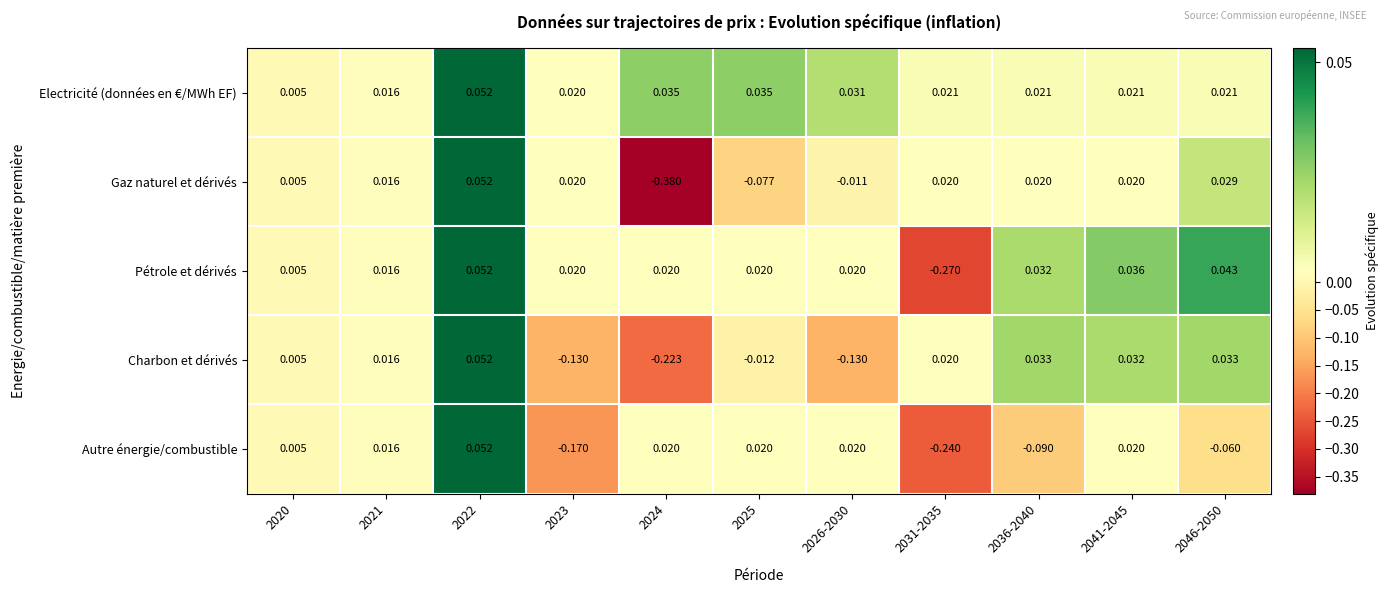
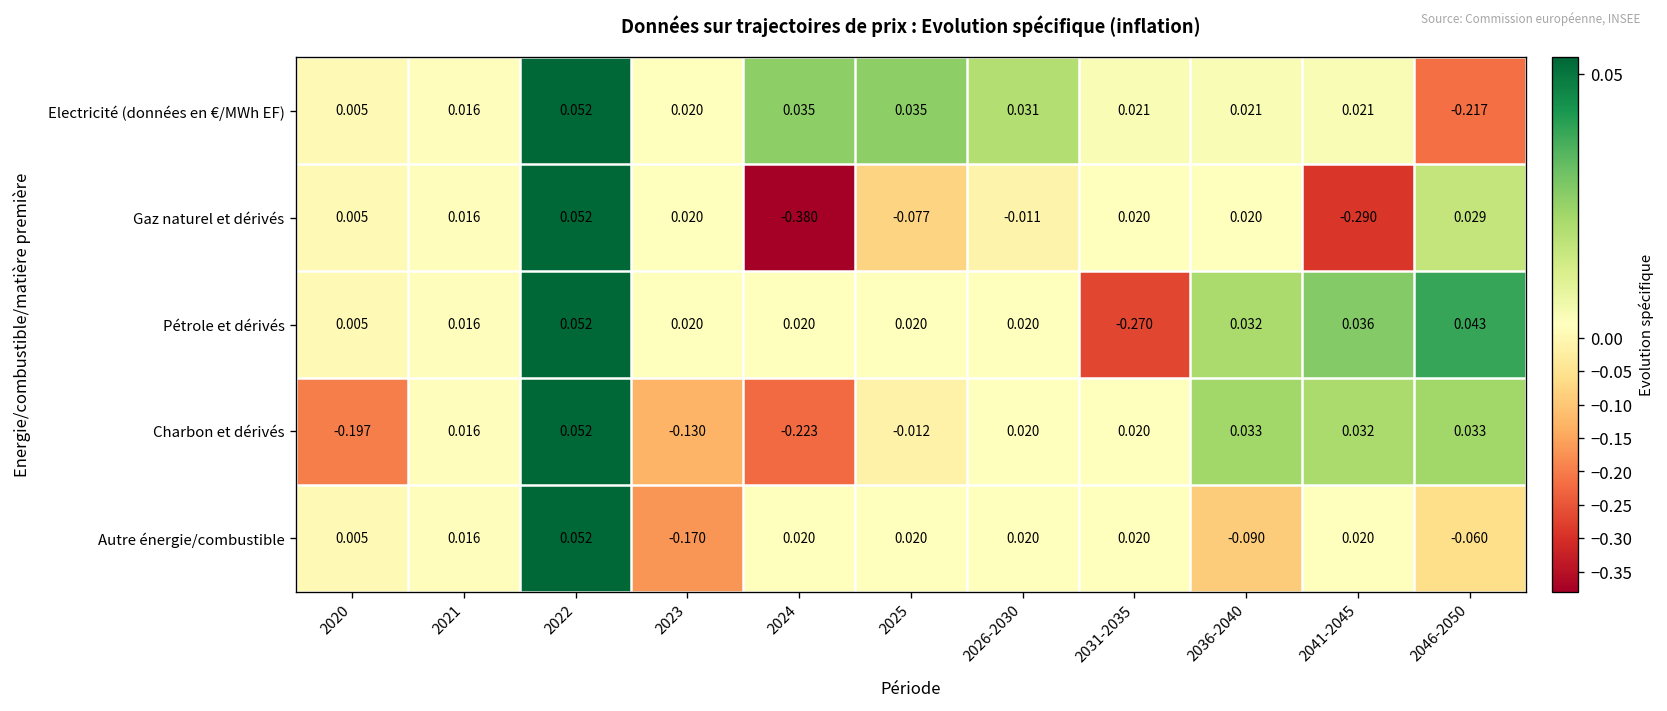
  {
    "Electricité (données en €/MWh EF)": {
      "2020": 0.005,
      "2021": 0.016,
      "2022": 0.052,
      "2023": 0.020,
      "2024": 0.035,
      "2025": 0.035,
      "2026-2030": 0.031,
      "2031-2035": 0.021,
      "2036-2040": 0.021,
      "2041-2045": 0.021,
-     "2046-2050": 0.021
+     "2046-2050": -0.217
    },
    "Gaz naturel et dérivés": {
      "2020": 0.005,
      "2021": 0.016,
      "2022": 0.052,
      "2023": 0.020,
      "2024": -0.380,
      "2025": -0.077,
      "2026-2030": -0.011,
      "2031-2035": 0.020,
      "2036-2040": 0.020,
-     "2041-2045": 0.020,
+     "2041-2045": -0.290,
      "2046-2050": 0.029
    },
    "Pétrole et dérivés": {
      "2020": 0.005,
      "2021": 0.016,
      "2022": 0.052,
      "2023": 0.020,
      "2024": 0.020,
      "2025": 0.020,
      "2026-2030": 0.020,
      "2031-2035": -0.270,
      "2036-2040": 0.032,
      "2041-2045": 0.036,
      "2046-2050": 0.043
    },
    "Charbon et dérivés": {
-     "2020": 0.005,
+     "2020": -0.197,
      "2021": 0.016,
      "2022": 0.052,
      "2023": -0.130,
      "2024": -0.223,
      "2025": -0.012,
-     "2026-2030": -0.130,
+     "2026-2030": 0.020,
      "2031-2035": 0.020,
      "2036-2040": 0.033,
      "2041-2045": 0.032,
      "2046-2050": 0.033
    },
    "Autre énergie/combustible": {
      "2020": 0.005,
      "2021": 0.016,
      "2022": 0.052,
      "2023": -0.170,
      "2024": 0.020,
      "2025": 0.020,
      "2026-2030": 0.020,
-     "2031-2035": -0.240,
+     "2031-2035": 0.020,
      "2036-2040": -0.090,
      "2041-2045": 0.020,
      "2046-2050": -0.060
    }
  }
